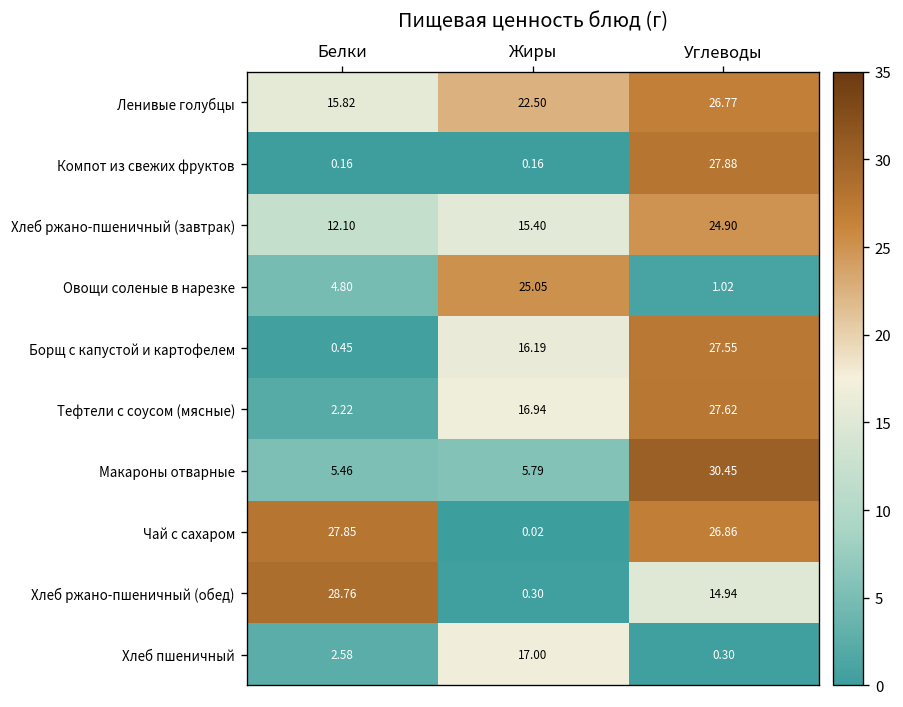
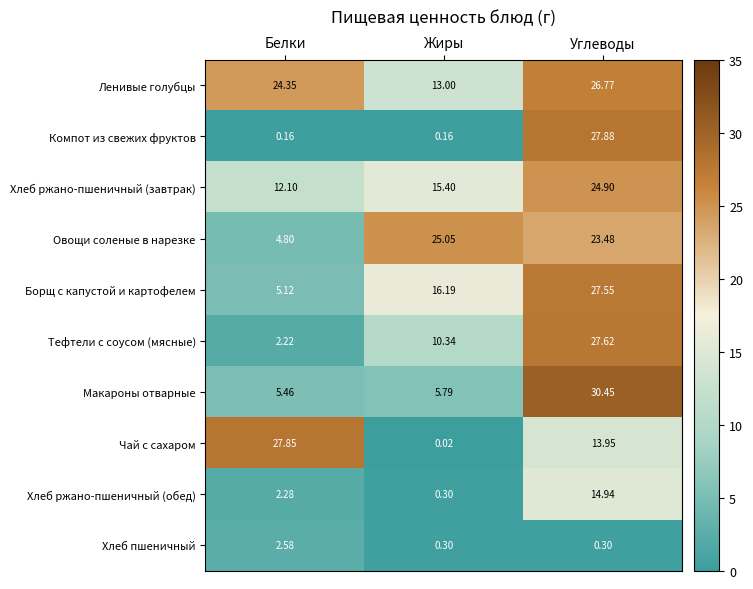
  {
    "Ленивые голубцы": {
-     "Белки": 15.82,
-     "Жиры": 22.50,
+     "Белки": 24.35,
+     "Жиры": 13.00,
      "Углеводы": 26.77
    },
    "Компот из свежих фруктов": {
      "Белки": 0.16,
      "Жиры": 0.16,
      "Углеводы": 27.88
    },
    "Хлеб ржано-пшеничный (завтрак)": {
      "Белки": 12.10,
      "Жиры": 15.40,
      "Углеводы": 24.90
    },
    "Овощи соленые в нарезке": {
      "Белки": 4.80,
      "Жиры": 25.05,
-     "Углеводы": 1.02
+     "Углеводы": 23.48
    },
    "Борщ с капустой и картофелем": {
-     "Белки": 0.45,
+     "Белки": 5.12,
      "Жиры": 16.19,
      "Углеводы": 27.55
    },
    "Тефтели с соусом (мясные)": {
      "Белки": 2.22,
-     "Жиры": 16.94,
+     "Жиры": 10.34,
      "Углеводы": 27.62
    },
    "Макароны отварные": {
      "Белки": 5.46,
      "Жиры": 5.79,
      "Углеводы": 30.45
    },
    "Чай с сахаром": {
      "Белки": 27.85,
      "Жиры": 0.02,
-     "Углеводы": 26.86
+     "Углеводы": 13.95
    },
    "Хлеб ржано-пшеничный (обед)": {
-     "Белки": 28.76,
+     "Белки": 2.28,
      "Жиры": 0.30,
      "Углеводы": 14.94
    },
    "Хлеб пшеничный": {
      "Белки": 2.58,
-     "Жиры": 17.00,
+     "Жиры": 0.30,
      "Углеводы": 0.30
    }
  }
